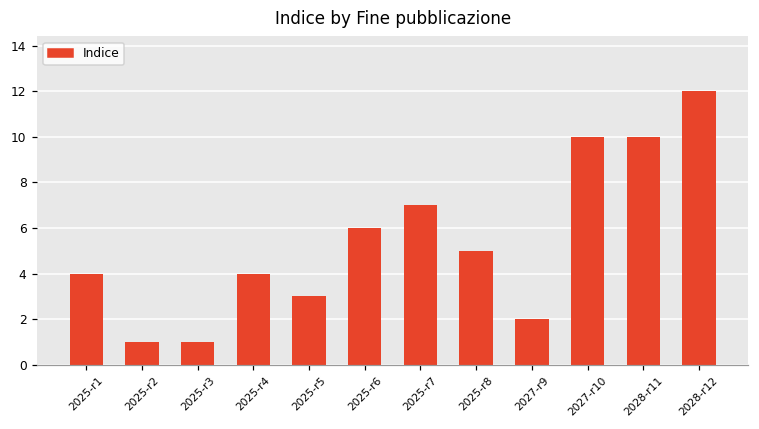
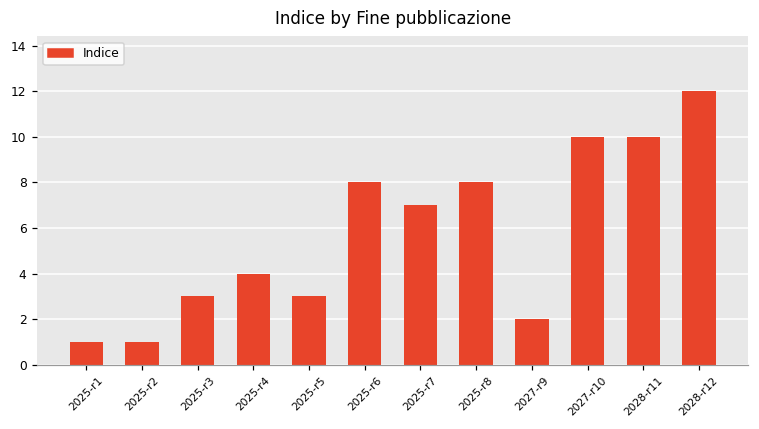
  {
-   "2025-r1": 4,
+   "2025-r1": 1,
    "2025-r2": 1,
-   "2025-r3": 1,
+   "2025-r3": 3,
    "2025-r4": 4,
    "2025-r5": 3,
-   "2025-r6": 6,
+   "2025-r6": 8,
    "2025-r7": 7,
-   "2025-r8": 5,
+   "2025-r8": 8,
    "2027-r9": 2,
    "2027-r10": 10,
    "2028-r11": 10,
    "2028-r12": 12
  }
